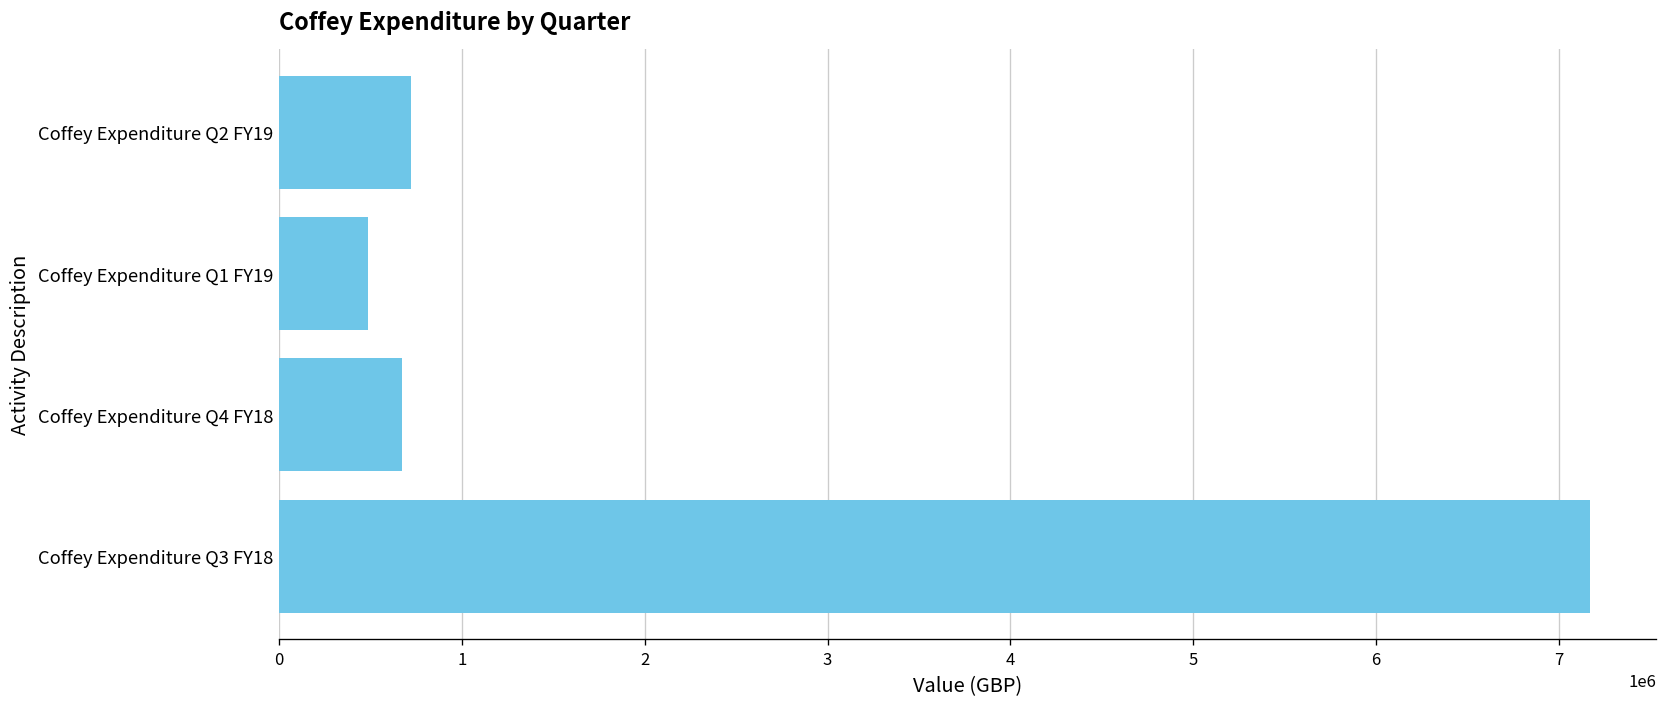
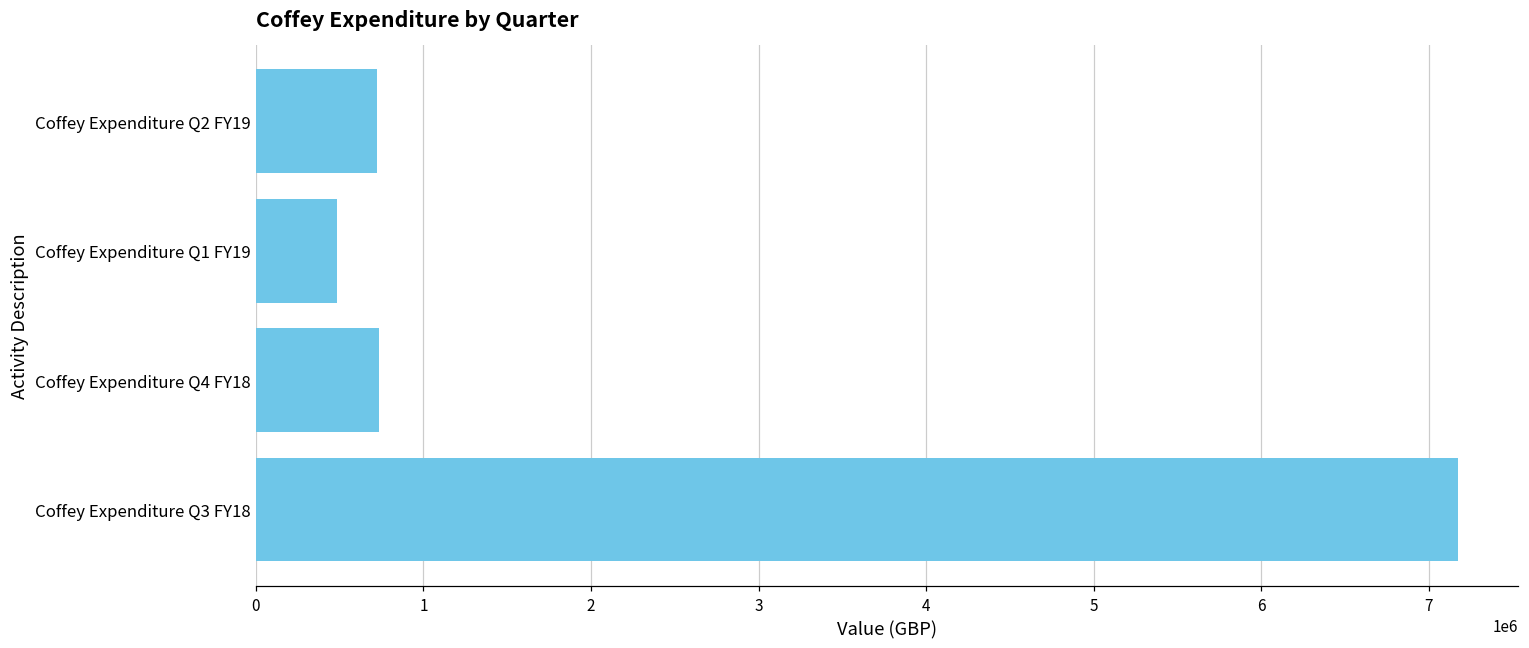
  {
    "Coffey Expenditure Q2 FY19": 720000,
    "Coffey Expenditure Q1 FY19": 480000,
-   "Coffey Expenditure Q4 FY18": 670000,
+   "Coffey Expenditure Q4 FY18": 740000,
    "Coffey Expenditure Q3 FY18": 7170000
  }
